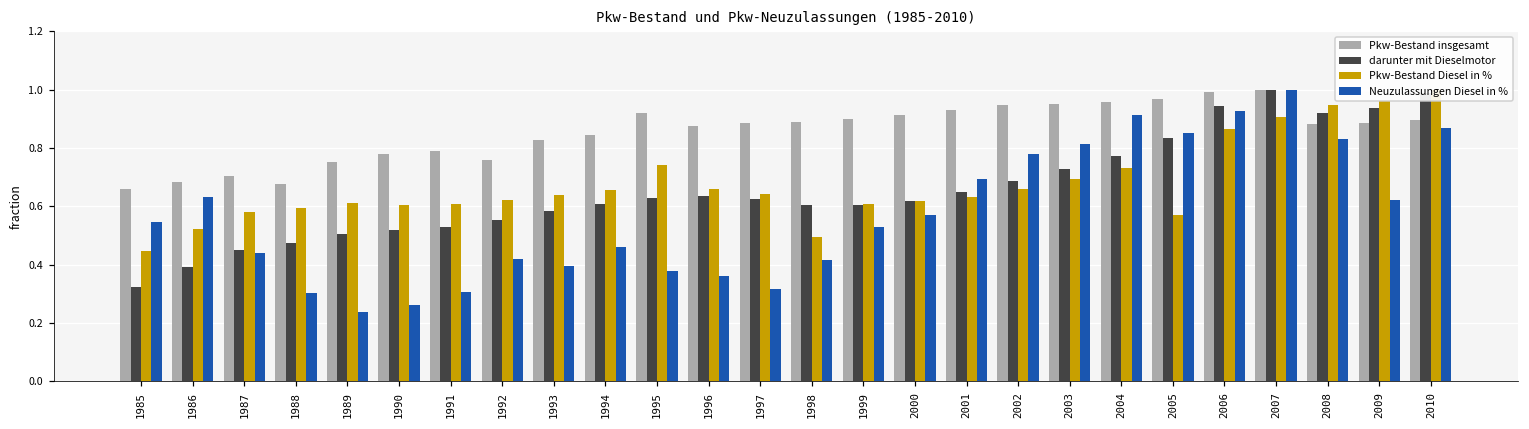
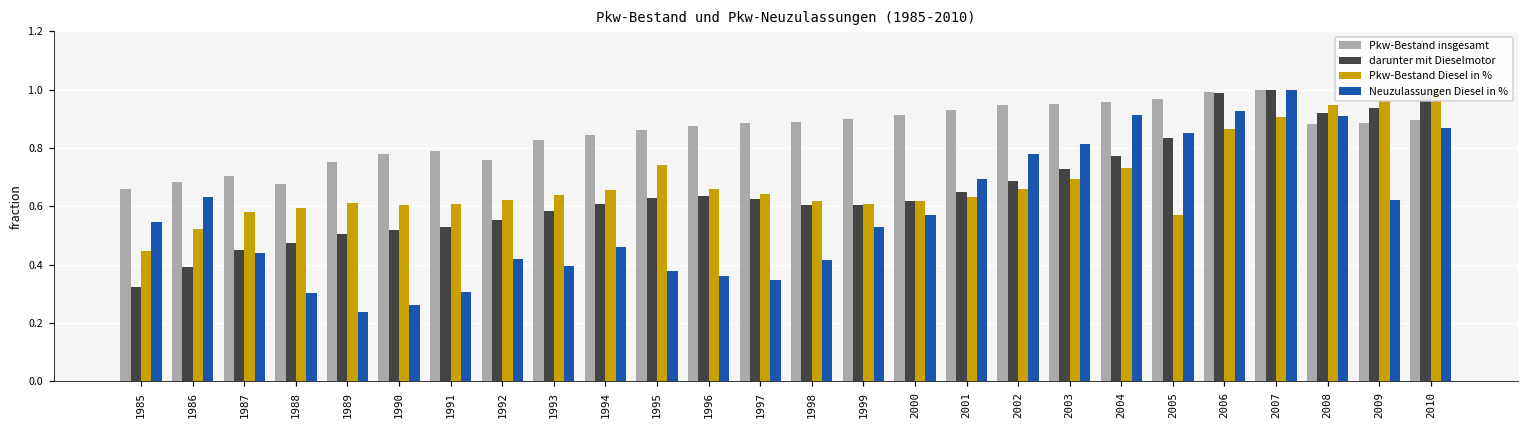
  {
    "Pkw-Bestand insgesamt": {
      "1985": 0.66,
      "1986": 0.68,
      "1987": 0.70,
      "1988": 0.68,
      "1989": 0.75,
      "1990": 0.78,
      "1991": 0.79,
      "1992": 0.76,
      "1993": 0.83,
      "1994": 0.84,
-     "1995": 0.92,
+     "1995": 0.86,
      "1996": 0.87,
      "1997": 0.88,
      "1998": 0.89,
      "1999": 0.90,
      "2000": 0.91,
      "2001": 0.93,
      "2002": 0.95,
      "2003": 0.95,
      "2004": 0.96,
      "2005": 0.97,
      "2006": 0.99,
      "2007": 1.00,
      "2008": 0.88,
      "2009": 0.88,
      "2010": 0.90
    },
    "darunter mit Dieselmotor": {
      "1985": 0.32,
      "1986": 0.39,
      "1987": 0.45,
      "1988": 0.48,
      "1989": 0.51,
      "1990": 0.52,
      "1991": 0.53,
      "1992": 0.55,
      "1993": 0.58,
      "1994": 0.61,
      "1995": 0.63,
      "1996": 0.64,
      "1997": 0.63,
      "1998": 0.61,
      "1999": 0.60,
      "2000": 0.62,
      "2001": 0.65,
      "2002": 0.69,
      "2003": 0.73,
      "2004": 0.77,
      "2005": 0.84,
-     "2006": 0.94,
+     "2006": 0.99,
      "2007": 1.00,
      "2008": 0.92,
      "2009": 0.94
    },
    "Pkw-Bestand Diesel in %": {
      "1985": 0.45,
      "1986": 0.52,
      "1987": 0.58,
      "1988": 0.59,
      "1989": 0.61,
      "1990": 0.61,
      "1991": 0.61,
      "1992": 0.62,
      "1993": 0.64,
      "1994": 0.65,
      "1995": 0.74,
      "1996": 0.66,
      "1997": 0.64,
-     "1998": 0.50,
+     "1998": 0.62,
      "1999": 0.61,
      "2000": 0.62,
      "2001": 0.63,
      "2002": 0.66,
      "2003": 0.69,
      "2004": 0.73,
      "2005": 0.57,
      "2006": 0.86,
      "2007": 0.91,
      "2008": 0.95
    },
    "Neuzulassungen Diesel in %": {
      "1985": 0.55,
      "1986": 0.63,
      "1987": 0.44,
      "1988": 0.30,
      "1989": 0.24,
      "1990": 0.26,
      "1991": 0.31,
      "1992": 0.42,
      "1993": 0.39,
      "1994": 0.46,
      "1995": 0.38,
      "1996": 0.36,
-     "1997": 0.32,
+     "1997": 0.35,
      "1998": 0.41,
      "1999": 0.53,
      "2000": 0.57,
      "2001": 0.69,
      "2002": 0.78,
      "2003": 0.81,
      "2004": 0.91,
      "2005": 0.85,
      "2006": 0.93,
      "2007": 1.00,
-     "2008": 0.83,
+     "2008": 0.91,
      "2009": 0.62,
      "2010": 0.87
    }
  }
